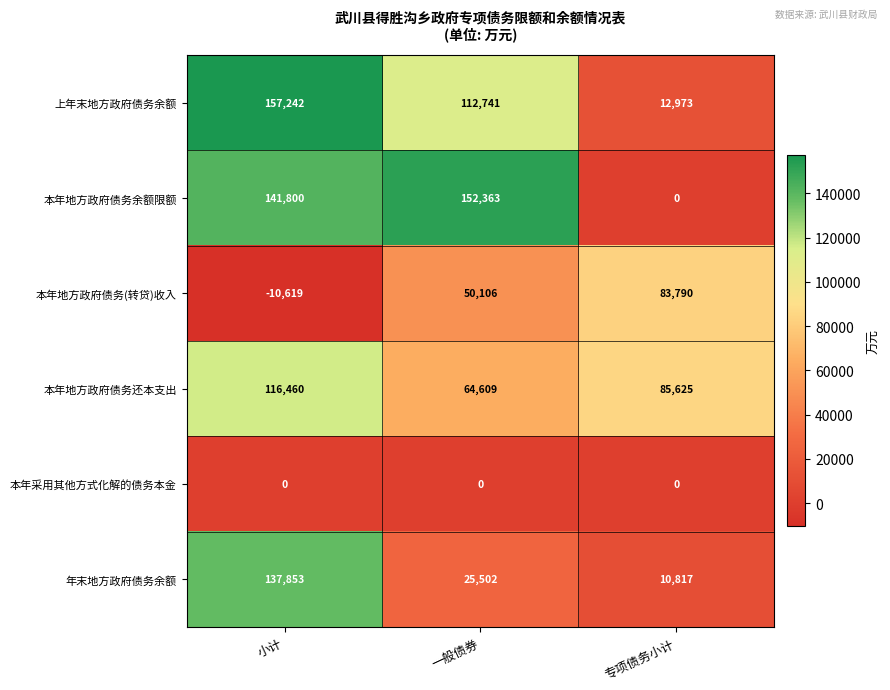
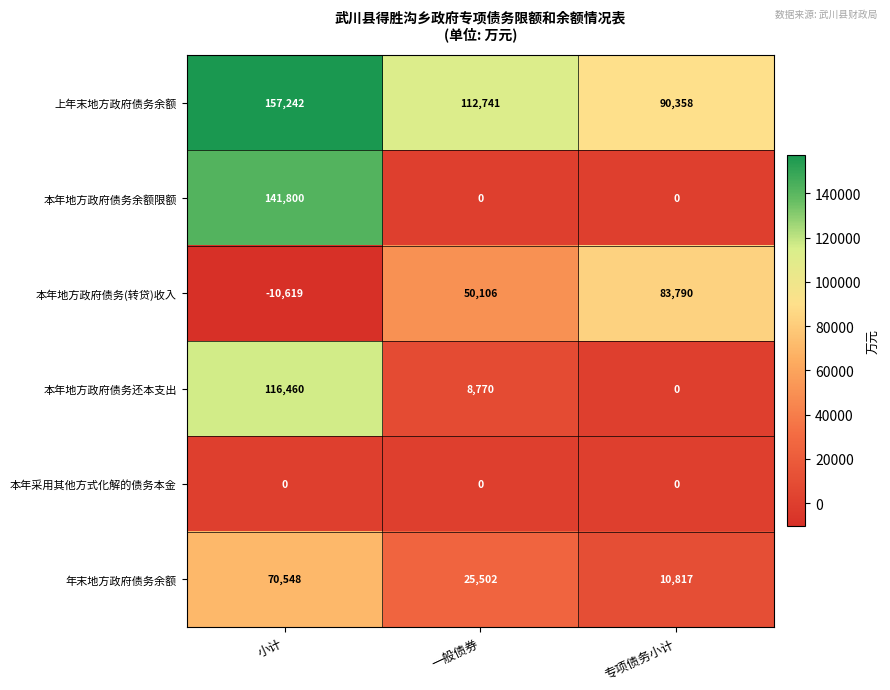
  {
    "上年末地方政府债务余额": {
      "小计": "157,242",
      "一般债券": "112,741",
-     "专项债务小计": "12,973"
+     "专项债务小计": "90,358"
    },
    "本年地方政府债务余额限额": {
      "小计": "141,800",
-     "一般债券": "152,363",
+     "一般债券": "0",
      "专项债务小计": "0"
    },
    "本年地方政府债务(转贷)收入": {
      "小计": "-10,619",
      "一般债券": "50,106",
      "专项债务小计": "83,790"
    },
    "本年地方政府债务还本支出": {
      "小计": "116,460",
-     "一般债券": "64,609",
-     "专项债务小计": "85,625"
+     "一般债券": "8,770",
+     "专项债务小计": "0"
    },
    "本年采用其他方式化解的债务本金": {
      "小计": "0",
      "一般债券": "0",
      "专项债务小计": "0"
    },
    "年末地方政府债务余额": {
-     "小计": "137,853",
+     "小计": "70,548",
      "一般债券": "25,502",
      "专项债务小计": "10,817"
    }
  }
